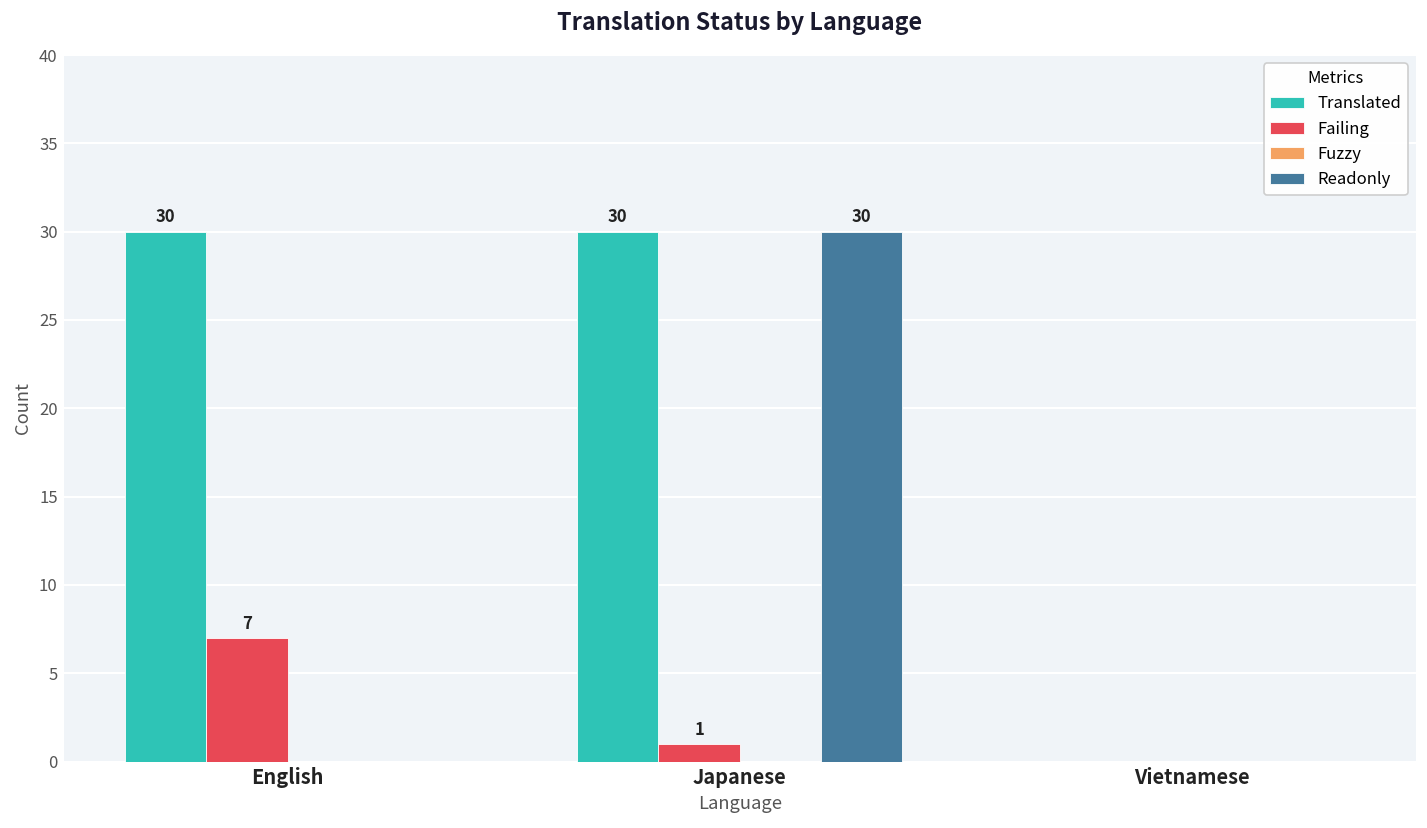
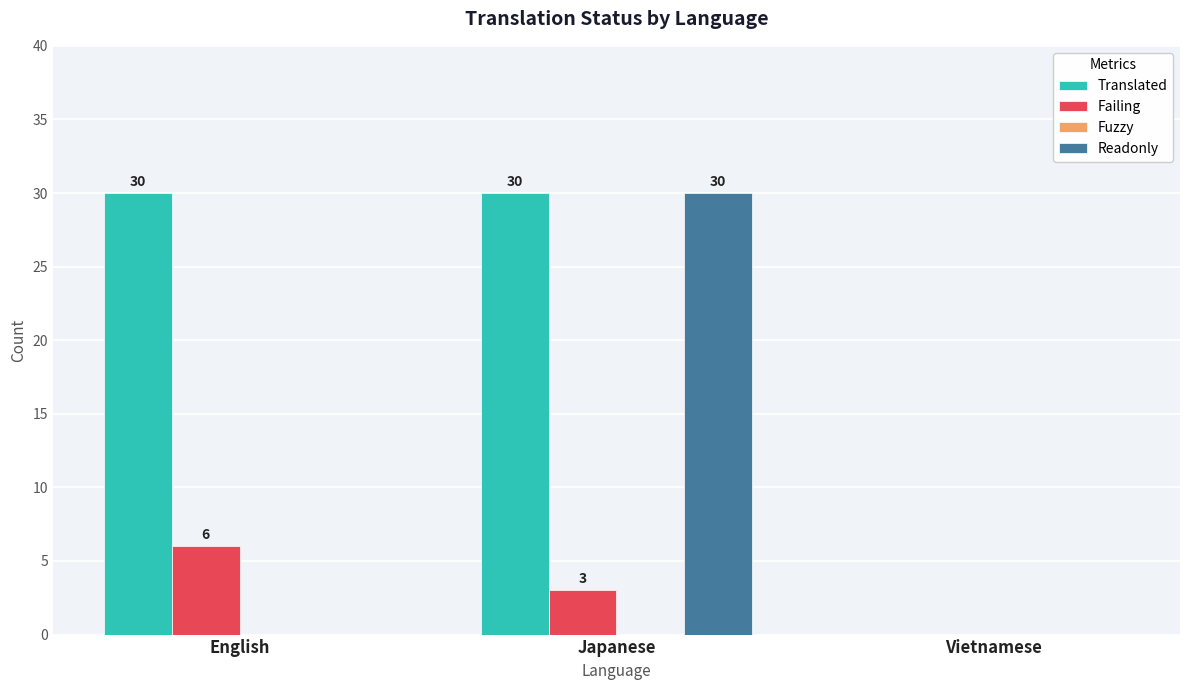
  {
    "Translated": {
      "English": 30,
      "Japanese": 30
    },
    "Failing": {
-     "English": 7,
-     "Japanese": 1
+     "English": 6,
+     "Japanese": 3
    },
    "Fuzzy": {
      "English": 0.0,
      "Japanese": 0.0,
      "Vietnamese": 0.0
    },
    "Readonly": {
      "Japanese": 30
    }
  }
